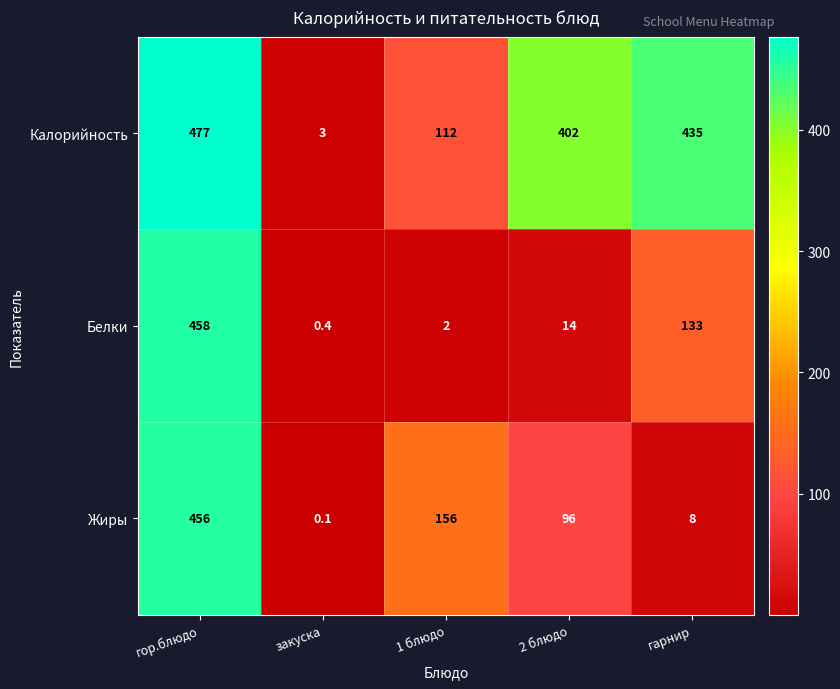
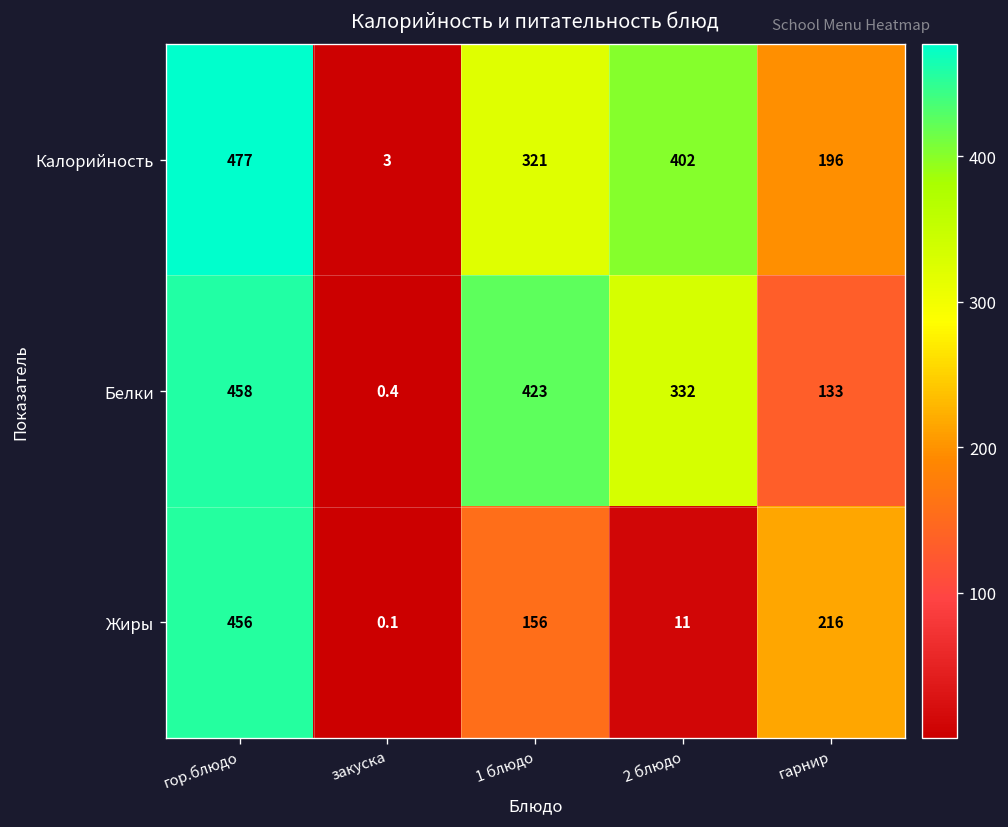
  {
    "Калорийность": {
      "гор.блюдо": 477,
      "закуска": 3,
-     "1 блюдо": 112,
+     "1 блюдо": 321,
      "2 блюдо": 402,
-     "гарнир": 435
+     "гарнир": 196
    },
    "Белки": {
      "гор.блюдо": 458,
      "закуска": 0.4,
-     "1 блюдо": 2,
-     "2 блюдо": 14,
+     "1 блюдо": 423,
+     "2 блюдо": 332,
      "гарнир": 133
    },
    "Жиры": {
      "гор.блюдо": 456,
      "закуска": 0.1,
      "1 блюдо": 156,
-     "2 блюдо": 96,
-     "гарнир": 8
+     "2 блюдо": 11,
+     "гарнир": 216
    }
  }
